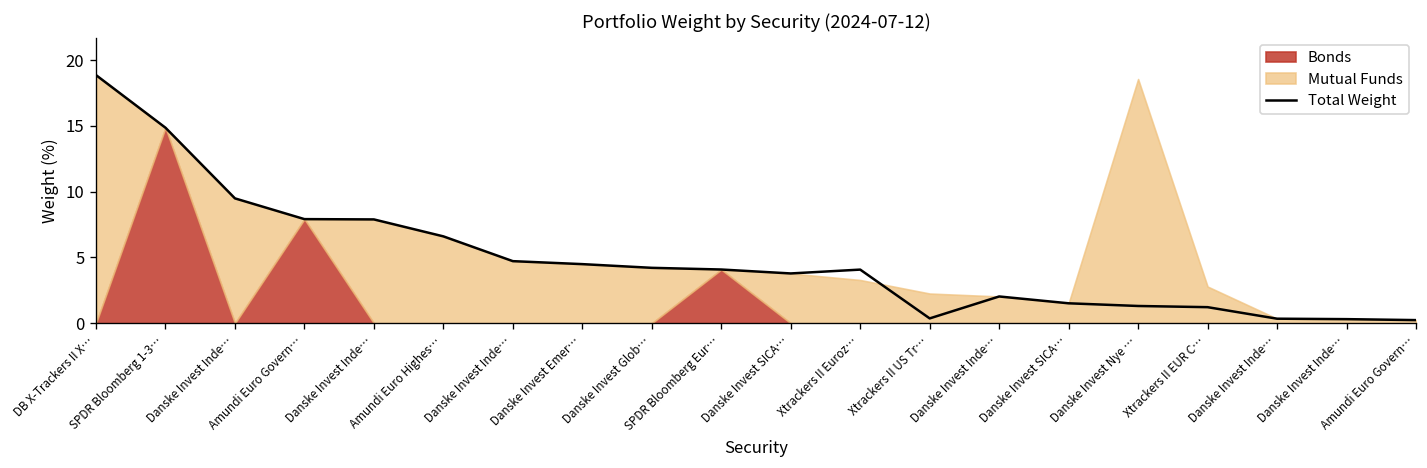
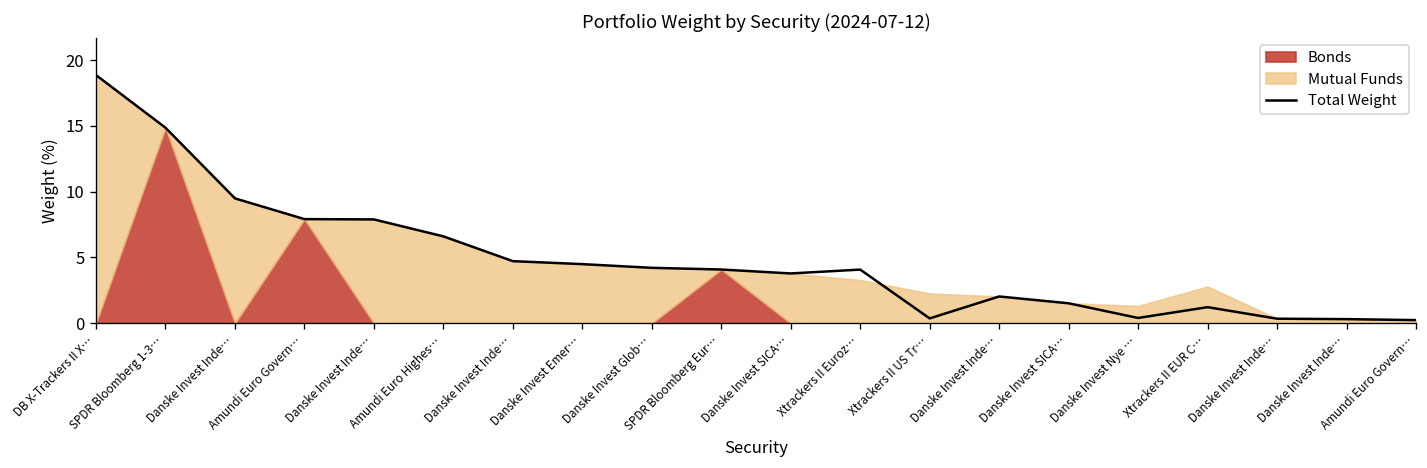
  {
    "Bonds": {
      "DB X-Trackers II X…": 0.0,
      "Amundi Euro Highes…": 0.0,
      "Danske Invest Emer…": 0.0,
      "Danske Invest Glob…": 0.0,
      "Xtrackers II Euroz…": 0.0,
      "Xtrackers II US Tr…": 0.0,
      "Danske Invest Nye …": 0.0,
      "Xtrackers II EUR C…": 0.0
    },
    "Total Weight": {
      "Xtrackers II Euroz…": 4.1,
      "Xtrackers II US Tr…": 0.4,
-     "Danske Invest Nye …": 1.3,
+     "Danske Invest Nye …": 0.4,
      "Xtrackers II EUR C…": 1.2
    },
    "Mutual Funds": {
-     "Danske Invest Nye …": 18.6
+     "Danske Invest Nye …": 1.3
    }
  }
